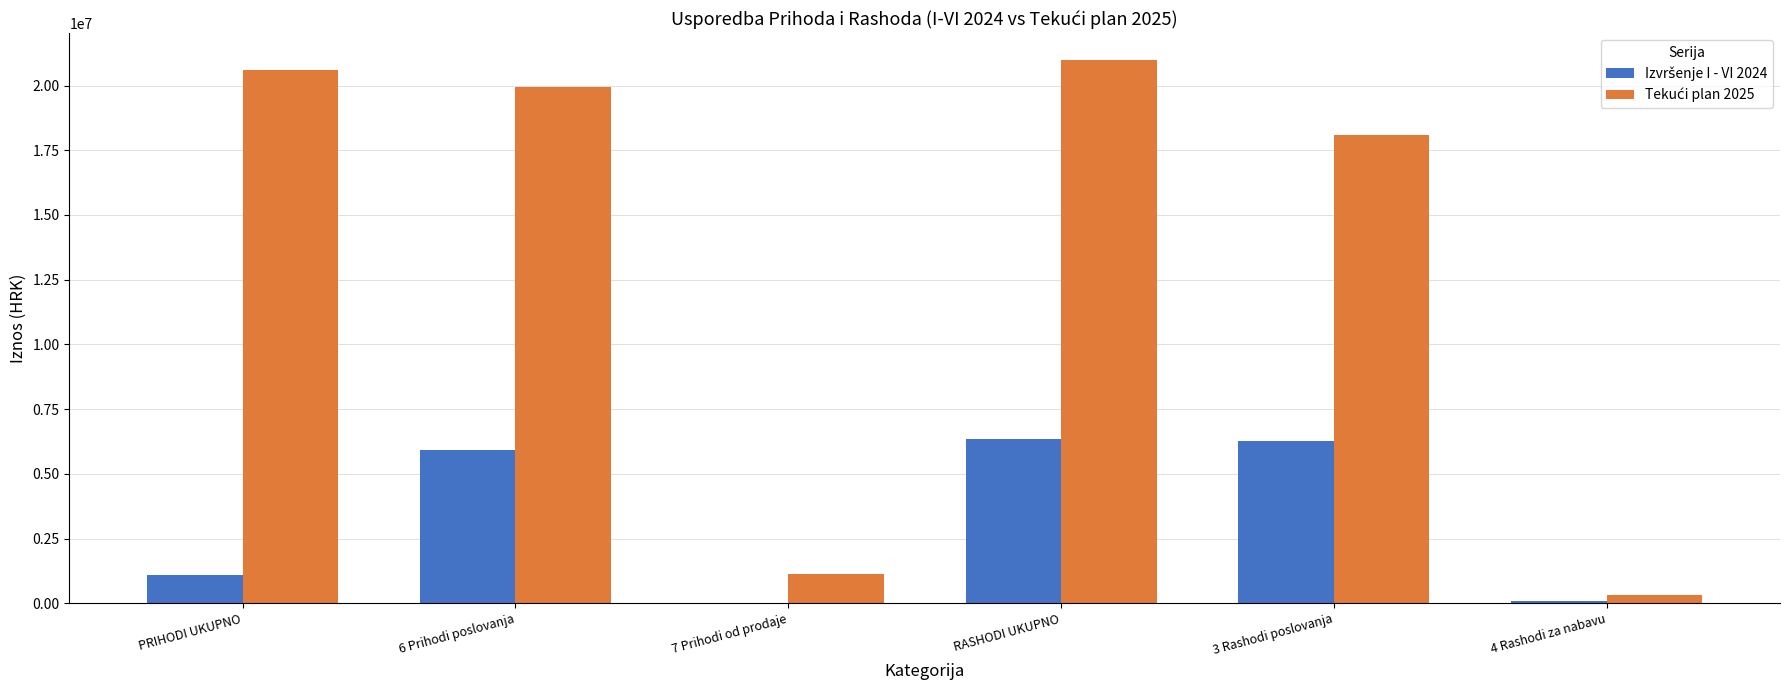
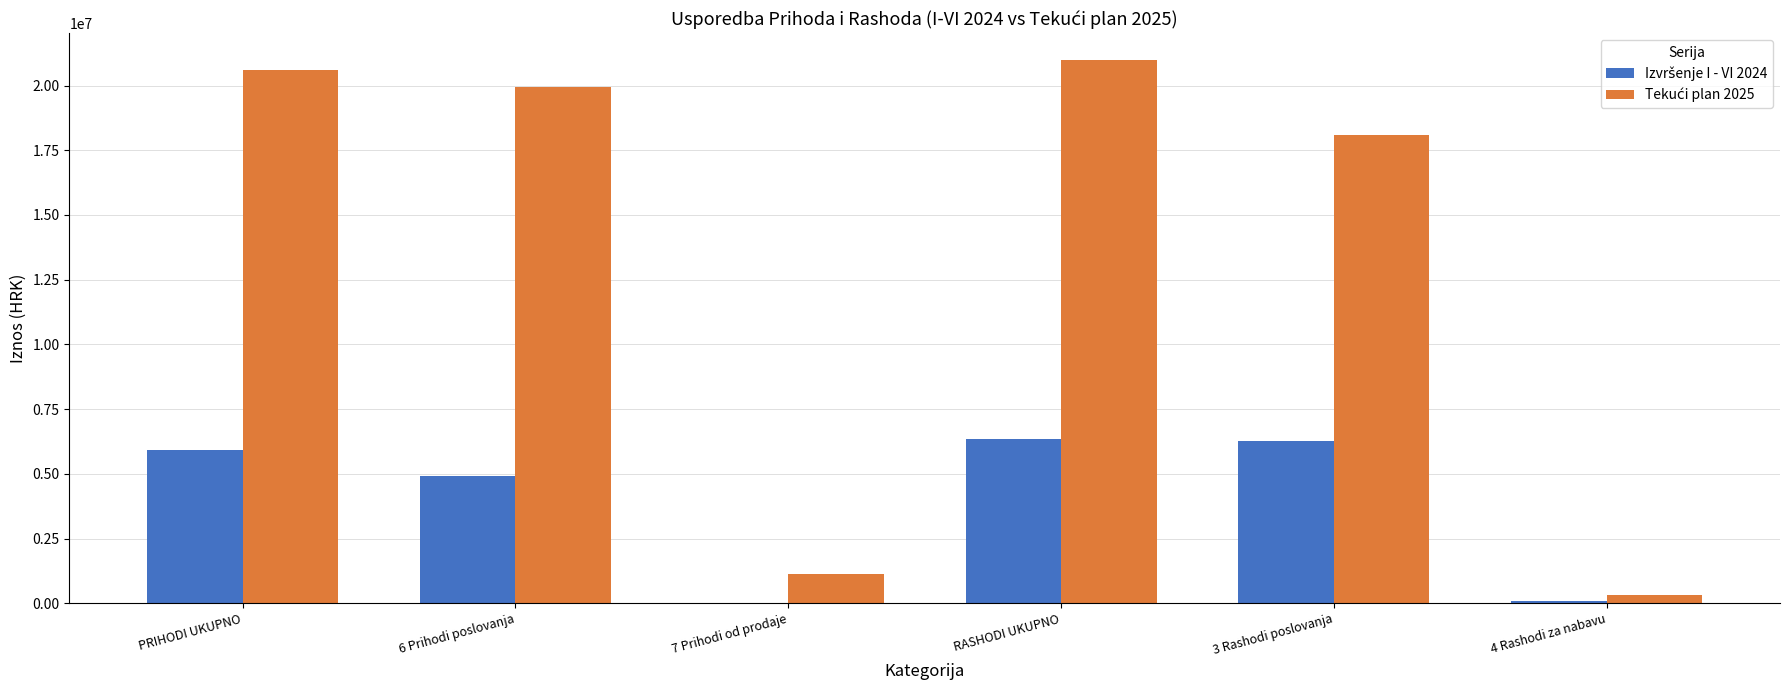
  {
    "Izvršenje I - VI 2024": {
-     "PRIHODI UKUPNO": 1100000,
-     "6 Prihodi poslovanja": 5900000,
+     "PRIHODI UKUPNO": 5900000,
+     "6 Prihodi poslovanja": 4900000,
      "RASHODI UKUPNO": 6300000,
      "3 Rashodi poslovanja": 6300000
    },
    "Tekući plan 2025": {
      "PRIHODI UKUPNO": 20600000,
      "6 Prihodi poslovanja": 19900000,
      "7 Prihodi od prodaje": 1100000,
      "RASHODI UKUPNO": 21000000,
      "3 Rashodi poslovanja": 18100000,
      "4 Rashodi za nabavu": 300000
    }
  }
